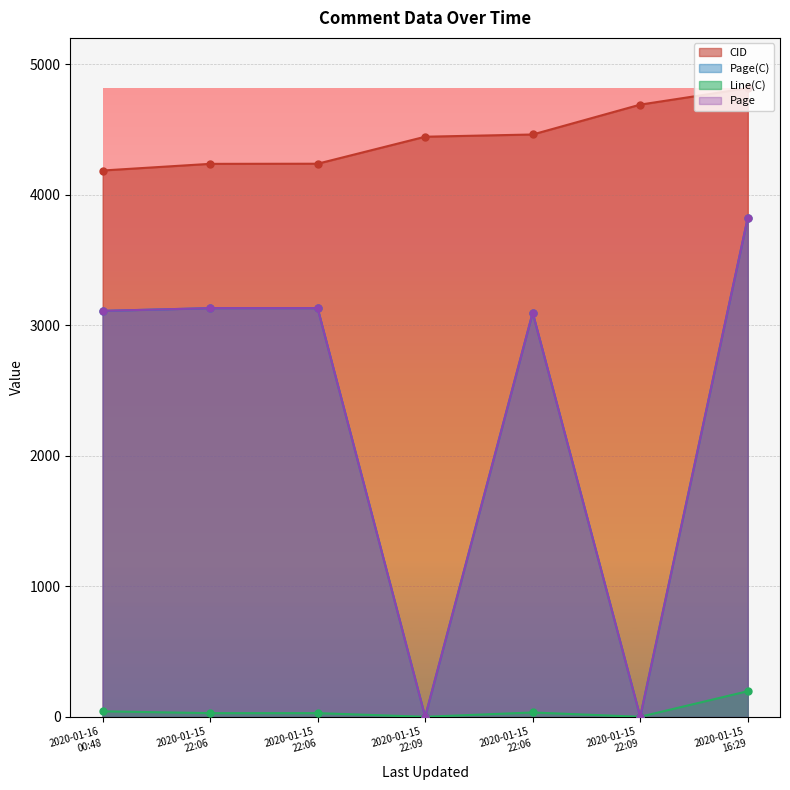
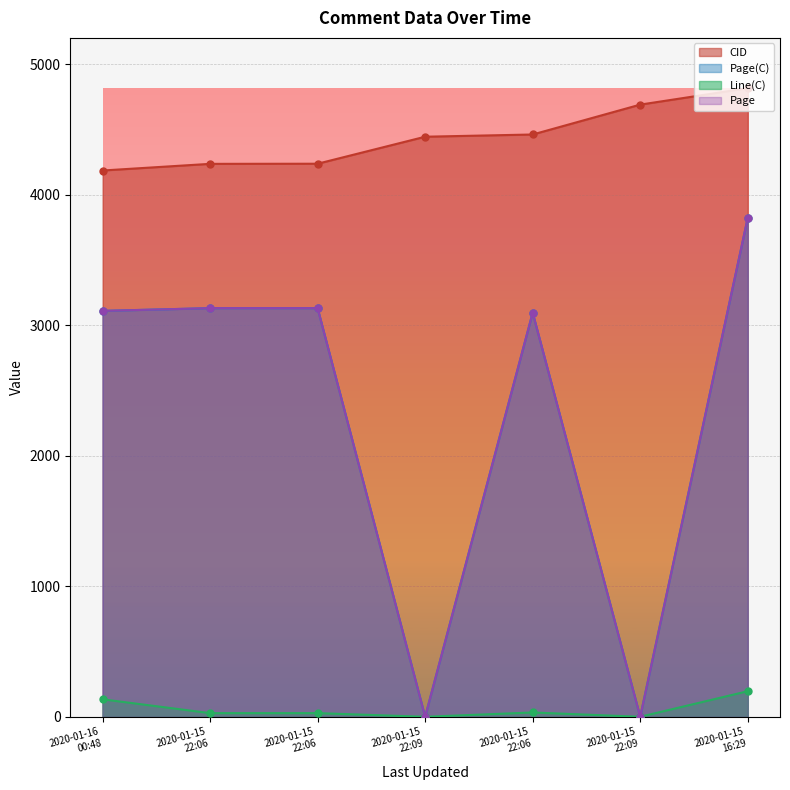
  {
    "CID": {
      "2020-01-16 00:48": 4190
    },
    "Page": {
      "2020-01-16 00:48": 3110,
      "2020-01-15 16:29": 3820
    },
    "Line(C)": {
-     "2020-01-16 00:48": 40,
+     "2020-01-16 00:48": 130,
      "2020-01-15 16:29": 200
    }
  }
